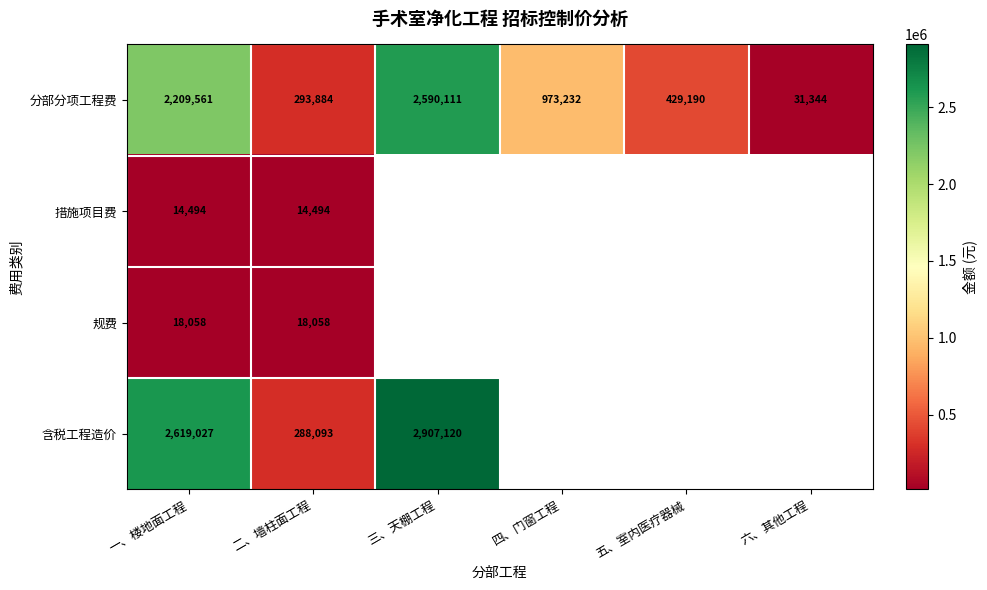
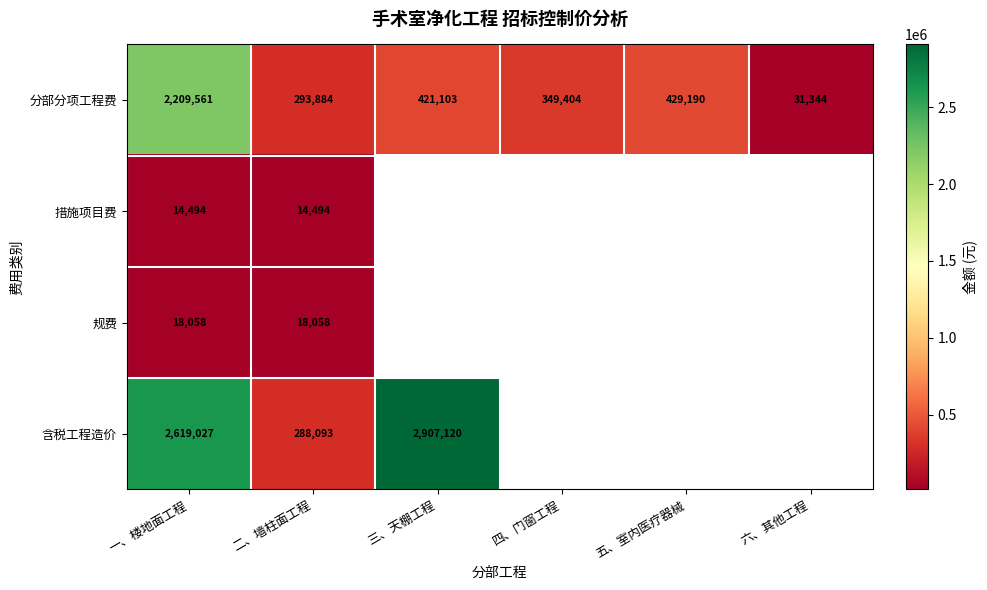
  {
    "分部分项工程费": {
      "一、楼地面工程": "2,209,561",
      "二、墙柱面工程": "293,884",
-     "三、天棚工程": "2,590,111",
-     "四、门窗工程": "973,232",
+     "三、天棚工程": "421,103",
+     "四、门窗工程": "349,404",
      "五、室内医疗器械": "429,190",
      "六、其他工程": "31,344"
    },
    "措施项目费": {
      "一、楼地面工程": "14,494",
      "二、墙柱面工程": "14,494"
    },
    "规费": {
      "一、楼地面工程": "18,058",
      "二、墙柱面工程": "18,058"
    },
    "含税工程造价": {
      "一、楼地面工程": "2,619,027",
      "二、墙柱面工程": "288,093",
      "三、天棚工程": "2,907,120"
    }
  }
